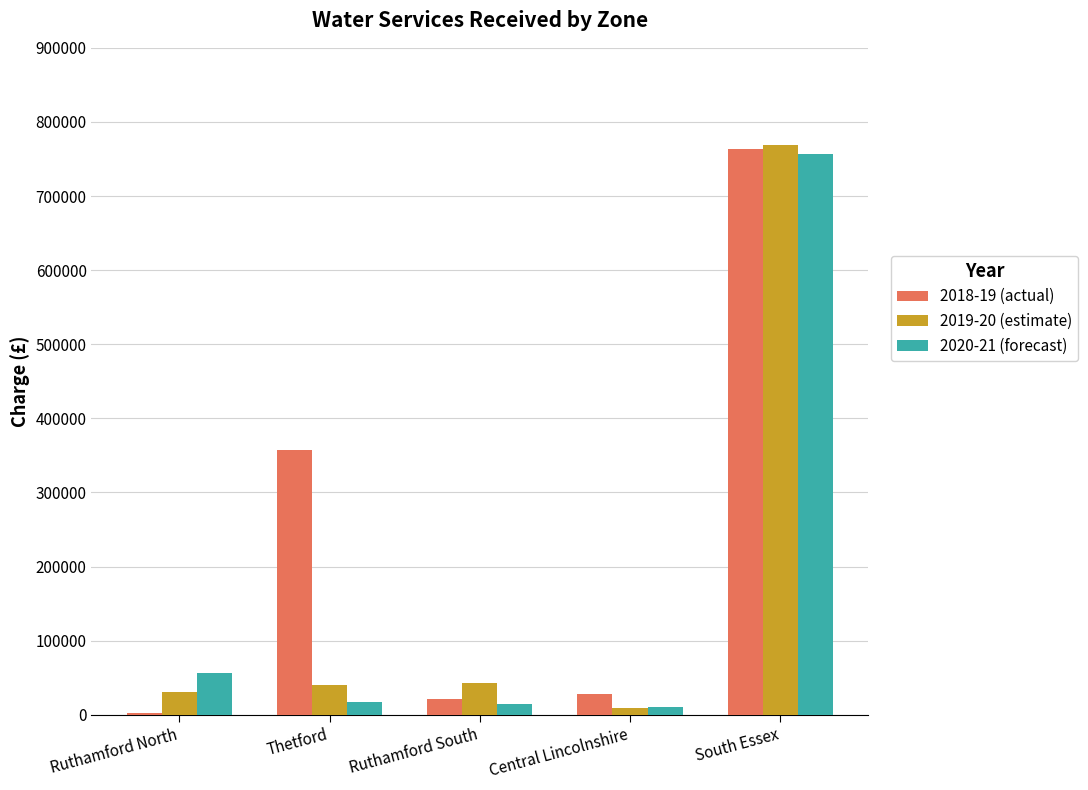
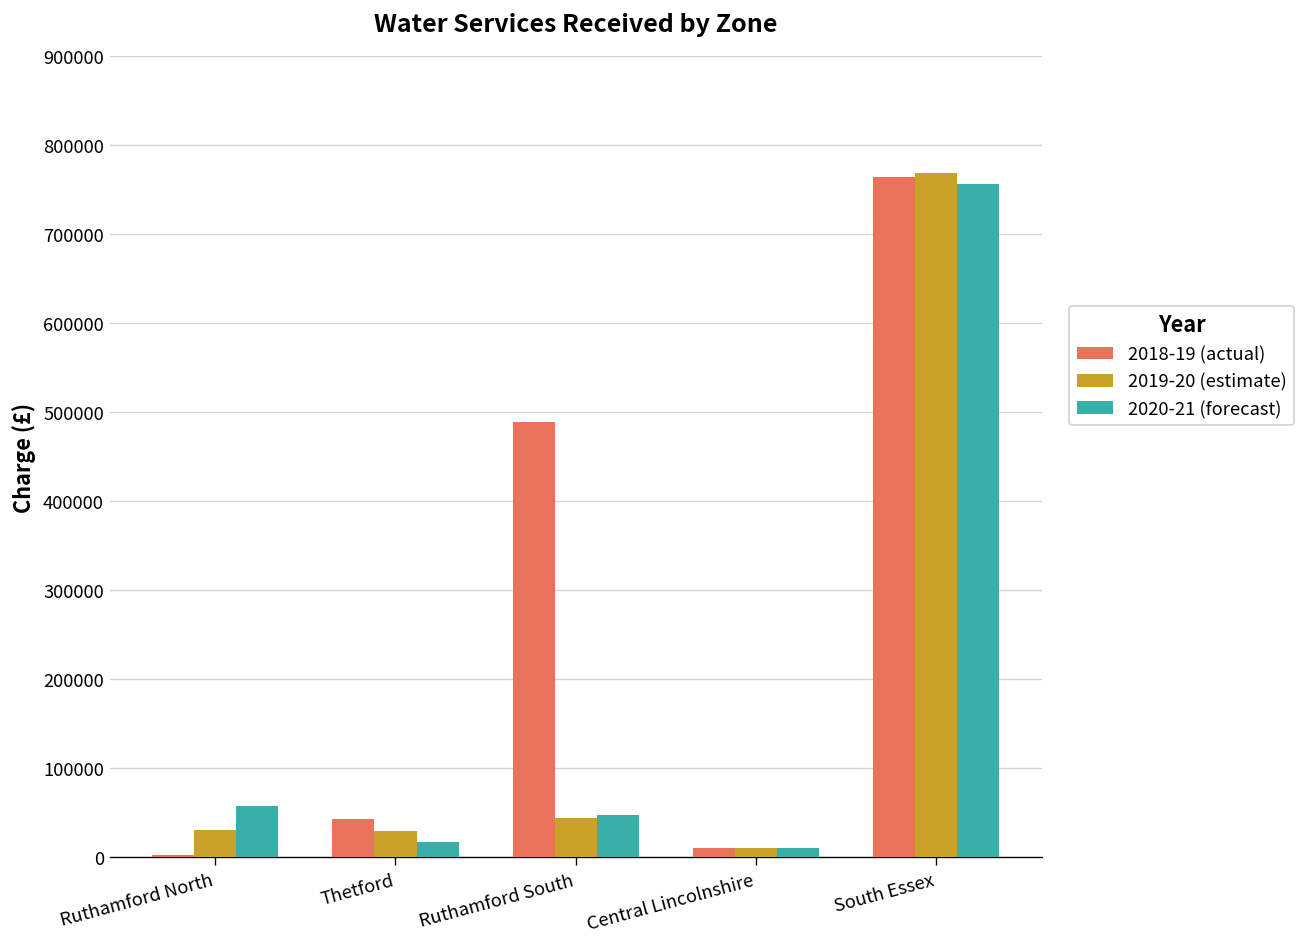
  {
    "2018-19 (actual)": {
-     "Thetford": 360000,
-     "Ruthamford South": 20000,
-     "Central Lincolnshire": 30000,
+     "Thetford": 40000,
+     "Ruthamford South": 490000,
+     "Central Lincolnshire": 10000,
      "South Essex": 760000
    },
    "2019-20 (estimate)": {
      "Ruthamford North": 30000,
-     "Thetford": 40000,
+     "Thetford": 30000,
      "Ruthamford South": 40000,
      "Central Lincolnshire": 10000,
      "South Essex": 770000
    },
    "2020-21 (forecast)": {
      "Ruthamford North": 60000,
      "Thetford": 20000,
-     "Ruthamford South": 10000,
+     "Ruthamford South": 50000,
      "Central Lincolnshire": 10000,
      "South Essex": 760000
    }
  }
